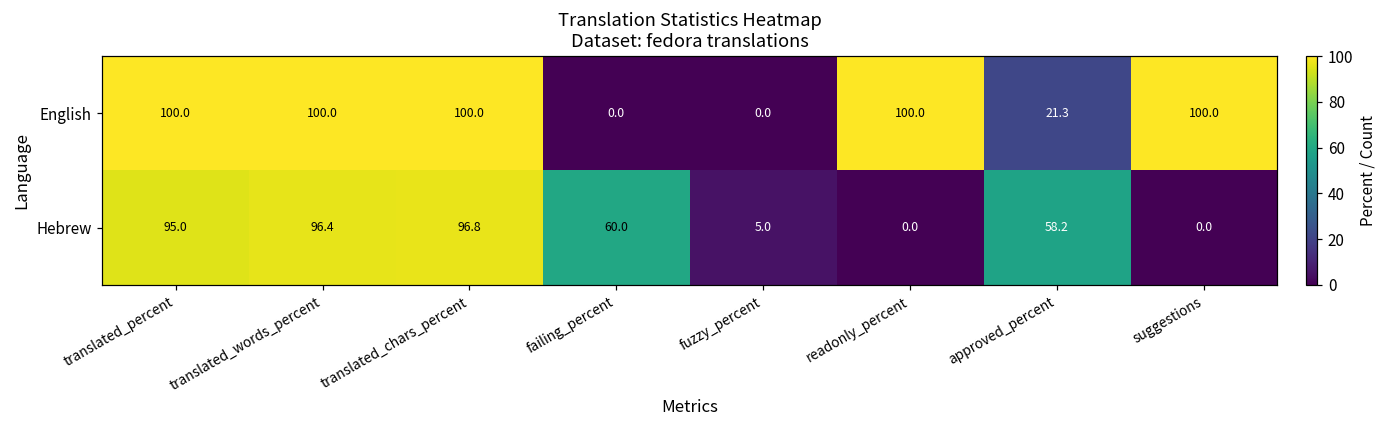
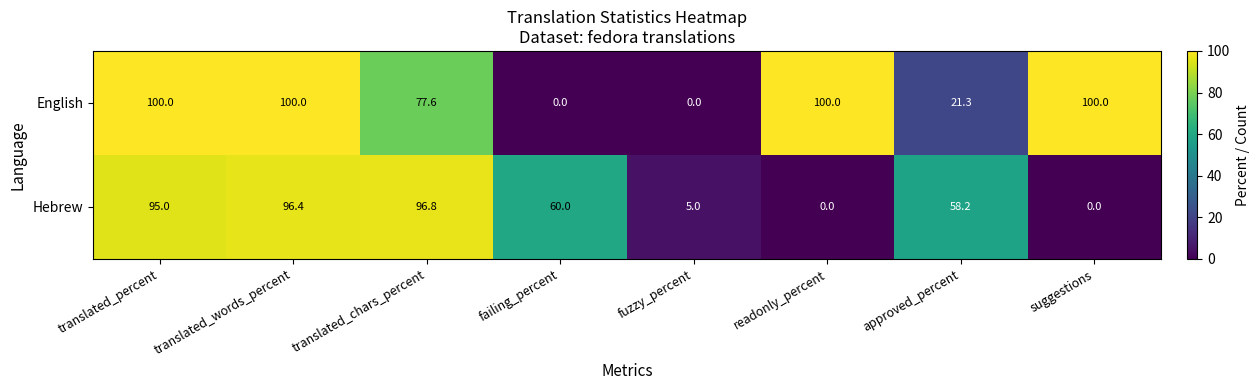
  {
    "English": {
      "translated_percent": 100.0,
      "translated_words_percent": 100.0,
-     "translated_chars_percent": 100.0,
+     "translated_chars_percent": 77.6,
      "failing_percent": 0.0,
      "fuzzy_percent": 0.0,
      "readonly_percent": 100.0,
      "approved_percent": 21.3,
      "suggestions": 100.0
    },
    "Hebrew": {
      "translated_percent": 95.0,
      "translated_words_percent": 96.4,
      "translated_chars_percent": 96.8,
      "failing_percent": 60.0,
      "fuzzy_percent": 5.0,
      "readonly_percent": 0.0,
      "approved_percent": 58.2,
      "suggestions": 0.0
    }
  }
